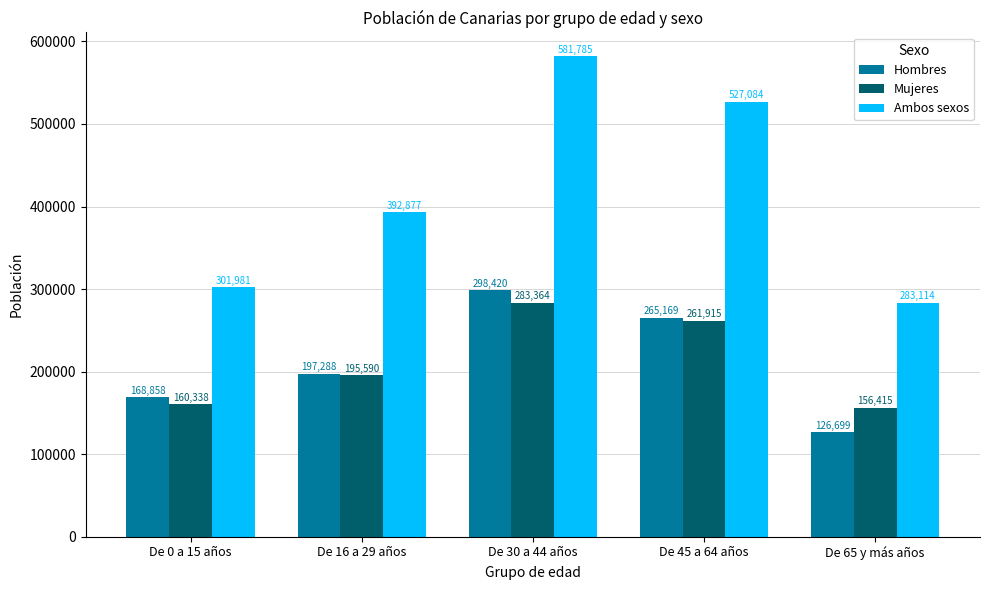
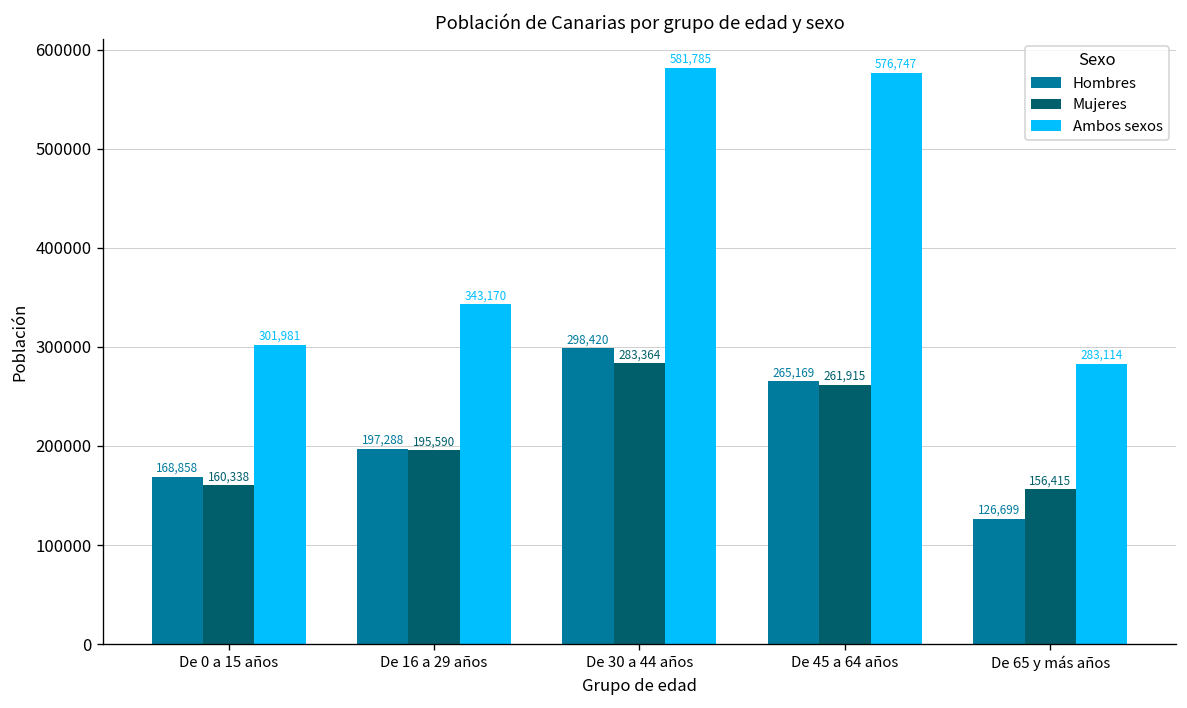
  {
    "Ambos sexos": {
      "De 0 a 15 años": "301,981",
-     "De 16 a 29 años": "392,877",
+     "De 16 a 29 años": "343,170",
      "De 30 a 44 años": "581,785",
-     "De 45 a 64 años": "527,084",
+     "De 45 a 64 años": "576,747",
      "De 65 y más años": "283,114"
    }
  }
